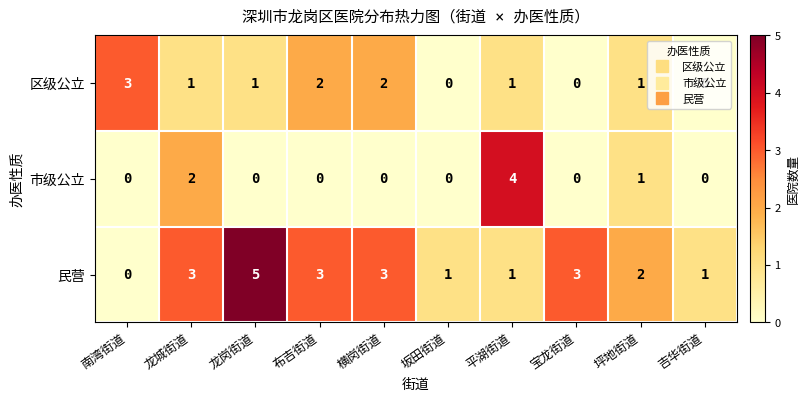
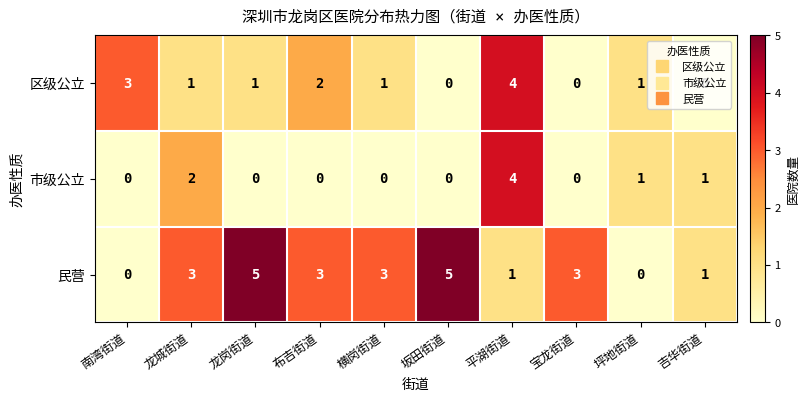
  {
    "区级公立": {
      "南湾街道": 3,
      "龙城街道": 1,
      "龙岗街道": 1,
      "布吉街道": 2,
-     "横岗街道": 2,
+     "横岗街道": 1,
      "坂田街道": 0,
-     "平湖街道": 1,
+     "平湖街道": 4,
      "宝龙街道": 0,
      "坪地街道": 1
    },
    "市级公立": {
      "南湾街道": 0,
      "龙城街道": 2,
      "龙岗街道": 0,
      "布吉街道": 0,
      "横岗街道": 0,
      "坂田街道": 0,
      "平湖街道": 4,
      "宝龙街道": 0,
      "坪地街道": 1,
-     "吉华街道": 0
+     "吉华街道": 1
    },
    "民营": {
      "南湾街道": 0,
      "龙城街道": 3,
      "龙岗街道": 5,
      "布吉街道": 3,
      "横岗街道": 3,
-     "坂田街道": 1,
+     "坂田街道": 5,
      "平湖街道": 1,
      "宝龙街道": 3,
-     "坪地街道": 2,
+     "坪地街道": 0,
      "吉华街道": 1
    }
  }
